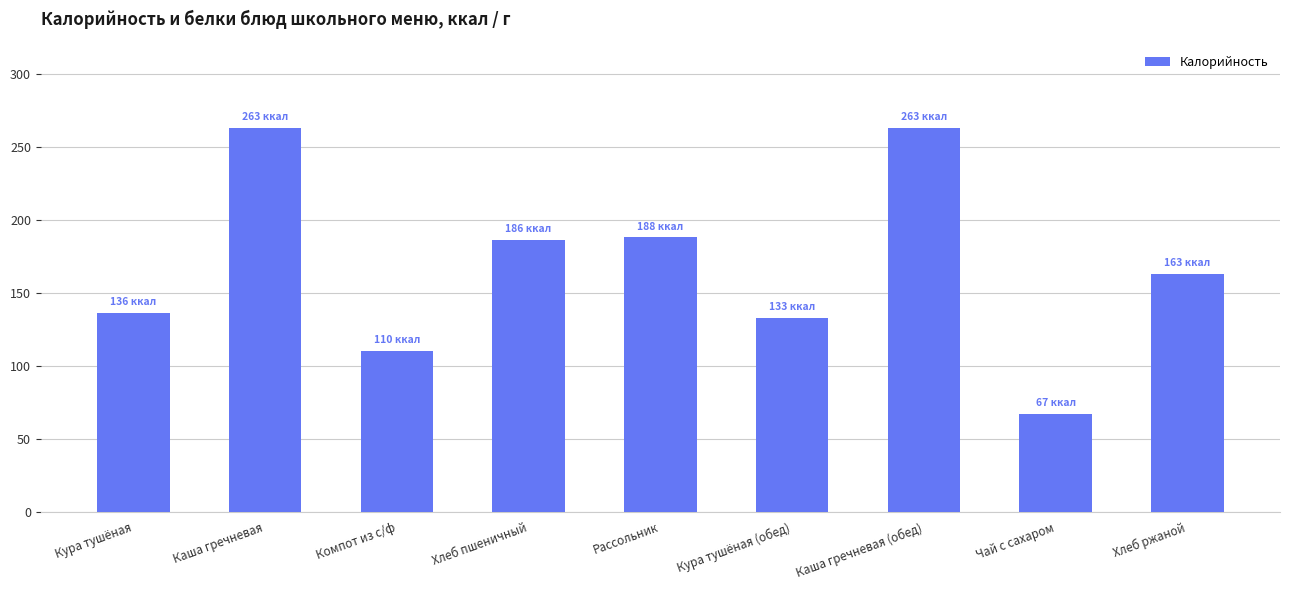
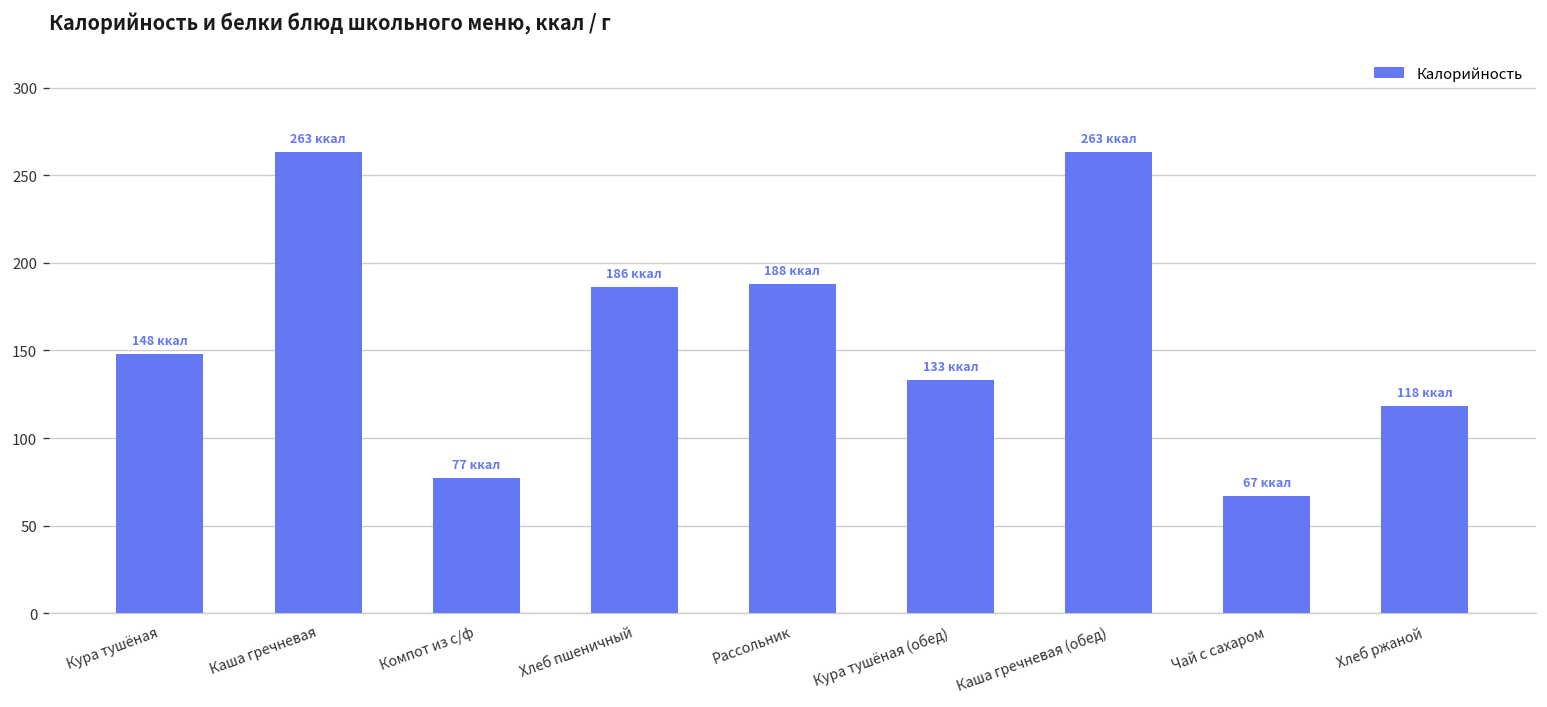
  {
-   "Кура тушёная": 136,
+   "Кура тушёная": 148,
    "Каша гречневая": 263,
-   "Компот из с/ф": 110,
+   "Компот из с/ф": 77,
    "Хлеб пшеничный": 186,
    "Рассольник": 188,
    "Кура тушёная (обед)": 133,
    "Каша гречневая (обед)": 263,
    "Чай с сахаром": 67,
-   "Хлеб ржаной": 163
+   "Хлеб ржаной": 118
  }
